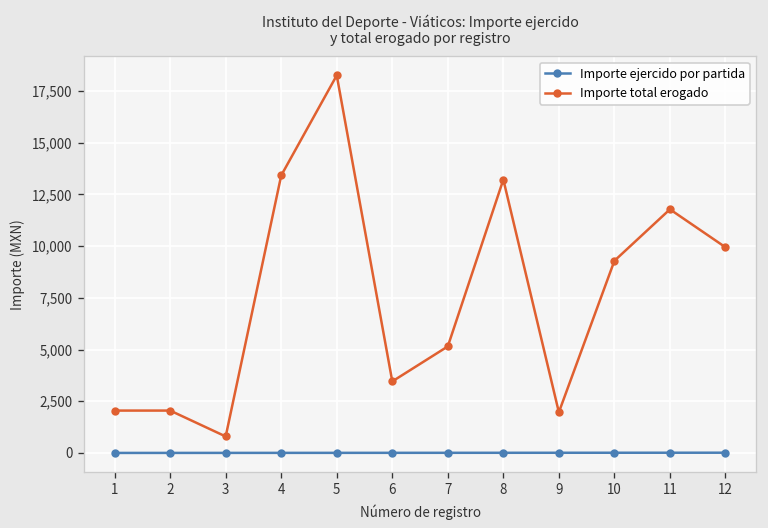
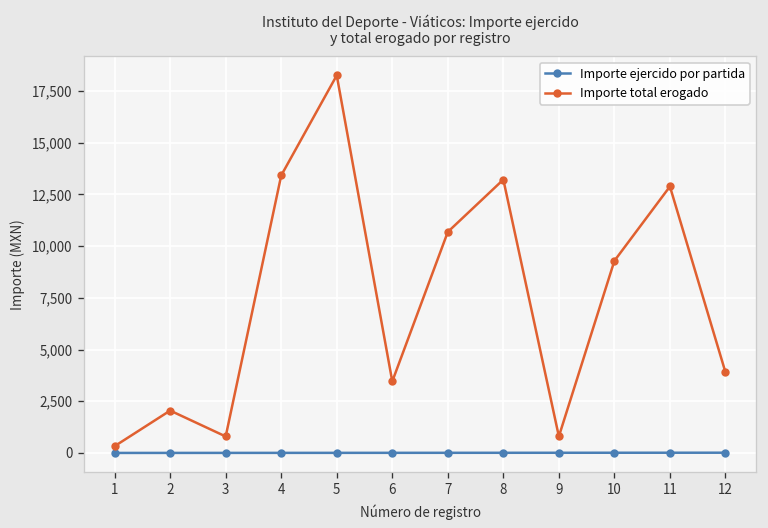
  {
    "Importe ejercido por partida": {
      "1": "0",
      "2": "0",
      "3": "0",
      "4": "0",
      "5": "0",
      "6": "0",
      "7": "0",
      "8": "0",
      "9": "0",
      "10": "0",
      "11": "0",
      "12": "0"
    },
    "Importe total erogado": {
-     "1": "2,000",
+     "1": "300",
      "2": "2,000",
      "3": "800",
      "4": "13,400",
      "5": "18,200",
      "6": "3,500",
-     "7": "5,100",
+     "7": "10,700",
      "8": "13,200",
-     "9": "2,000",
+     "9": "800",
      "10": "9,300",
-     "11": "11,800",
-     "12": "9,900"
+     "11": "12,900",
+     "12": "3,900"
    }
  }
